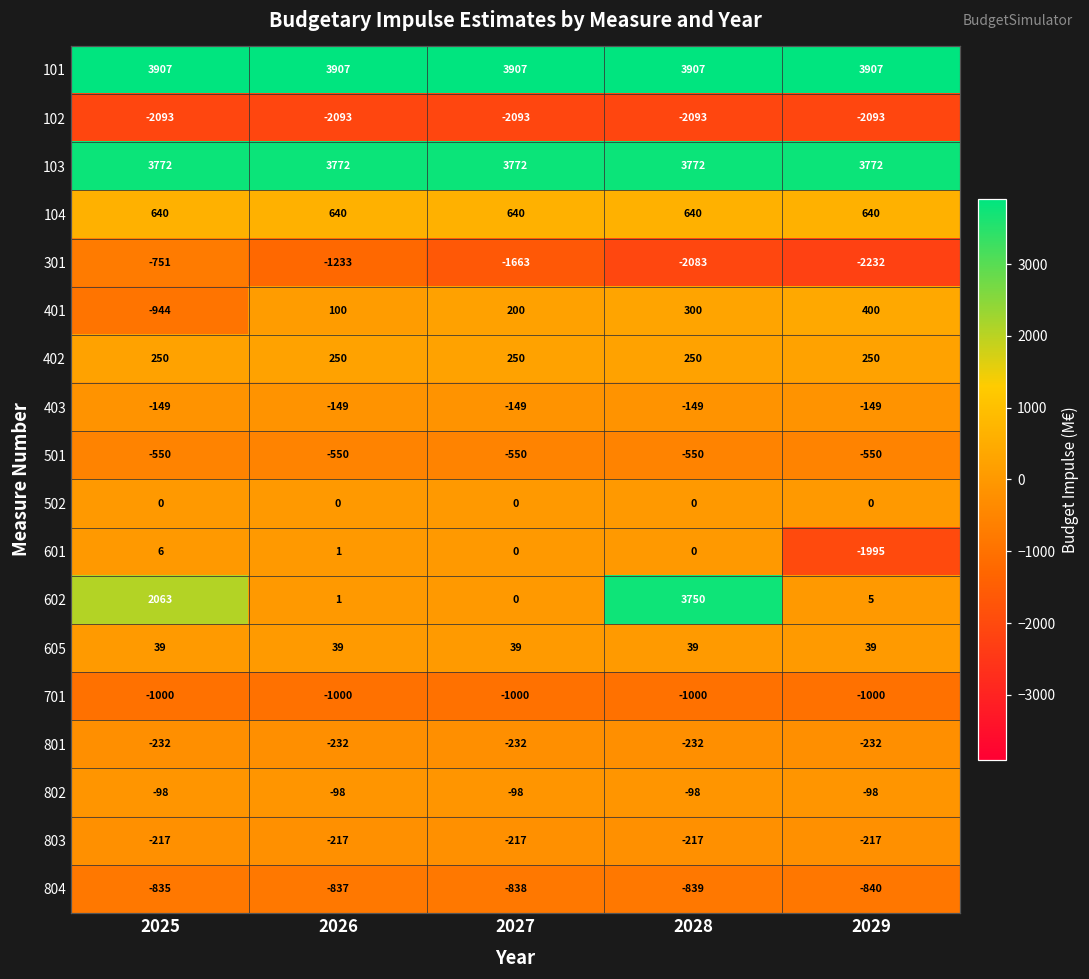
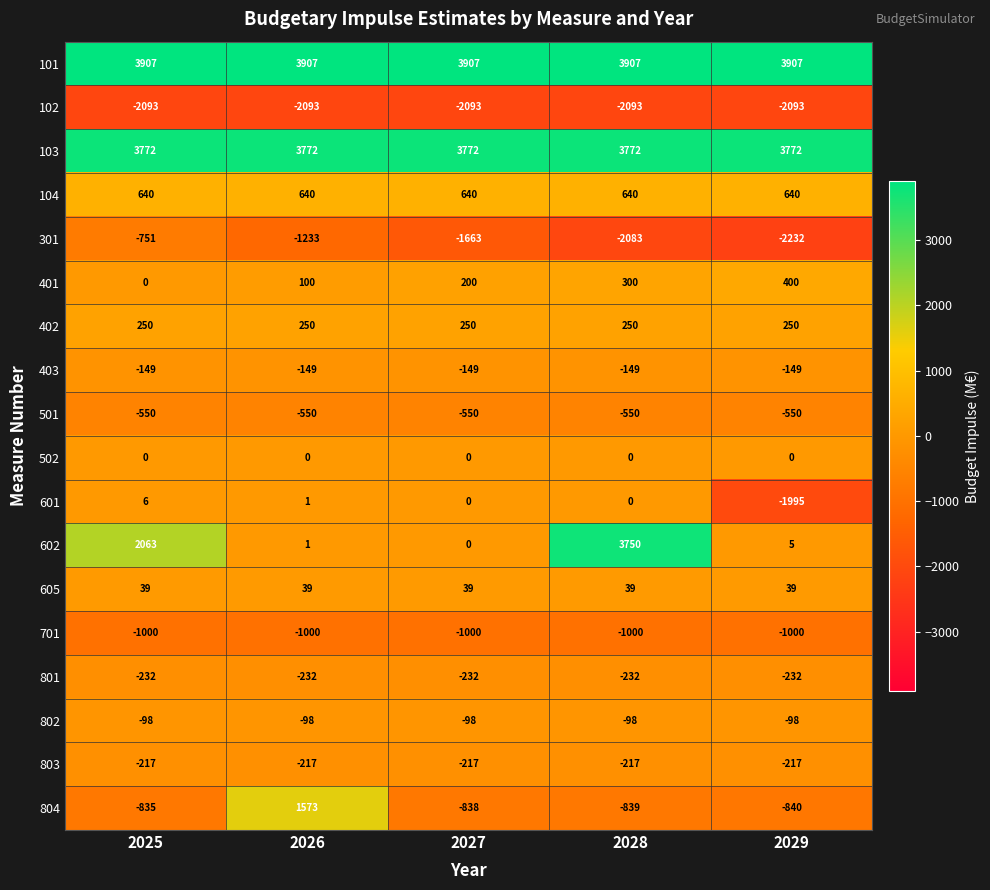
  {
    "101": {
      "2025": 3907,
      "2026": 3907,
      "2027": 3907,
      "2028": 3907,
      "2029": 3907
    },
    "102": {
      "2025": -2093,
      "2026": -2093,
      "2027": -2093,
      "2028": -2093,
      "2029": -2093
    },
    "103": {
      "2025": 3772,
      "2026": 3772,
      "2027": 3772,
      "2028": 3772,
      "2029": 3772
    },
    "104": {
      "2025": 640,
      "2026": 640,
      "2027": 640,
      "2028": 640,
      "2029": 640
    },
    "301": {
      "2025": -751,
      "2026": -1233,
      "2027": -1663,
      "2028": -2083,
      "2029": -2232
    },
    "401": {
-     "2025": -944,
+     "2025": 0,
      "2026": 100,
      "2027": 200,
      "2028": 300,
      "2029": 400
    },
    "402": {
      "2025": 250,
      "2026": 250,
      "2027": 250,
      "2028": 250,
      "2029": 250
    },
    "403": {
      "2025": -149,
      "2026": -149,
      "2027": -149,
      "2028": -149,
      "2029": -149
    },
    "501": {
      "2025": -550,
      "2026": -550,
      "2027": -550,
      "2028": -550,
      "2029": -550
    },
    "502": {
      "2025": 0,
      "2026": 0,
      "2027": 0,
      "2028": 0,
      "2029": 0
    },
    "601": {
      "2025": 6,
      "2026": 1,
      "2027": 0,
      "2028": 0,
      "2029": -1995
    },
    "602": {
      "2025": 2063,
      "2026": 1,
      "2027": 0,
      "2028": 3750,
      "2029": 5
    },
    "605": {
      "2025": 39,
      "2026": 39,
      "2027": 39,
      "2028": 39,
      "2029": 39
    },
    "701": {
      "2025": -1000,
      "2026": -1000,
      "2027": -1000,
      "2028": -1000,
      "2029": -1000
    },
    "801": {
      "2025": -232,
      "2026": -232,
      "2027": -232,
      "2028": -232,
      "2029": -232
    },
    "802": {
      "2025": -98,
      "2026": -98,
      "2027": -98,
      "2028": -98,
      "2029": -98
    },
    "803": {
      "2025": -217,
      "2026": -217,
      "2027": -217,
      "2028": -217,
      "2029": -217
    },
    "804": {
      "2025": -835,
-     "2026": -837,
+     "2026": 1573,
      "2027": -838,
      "2028": -839,
      "2029": -840
    }
  }
